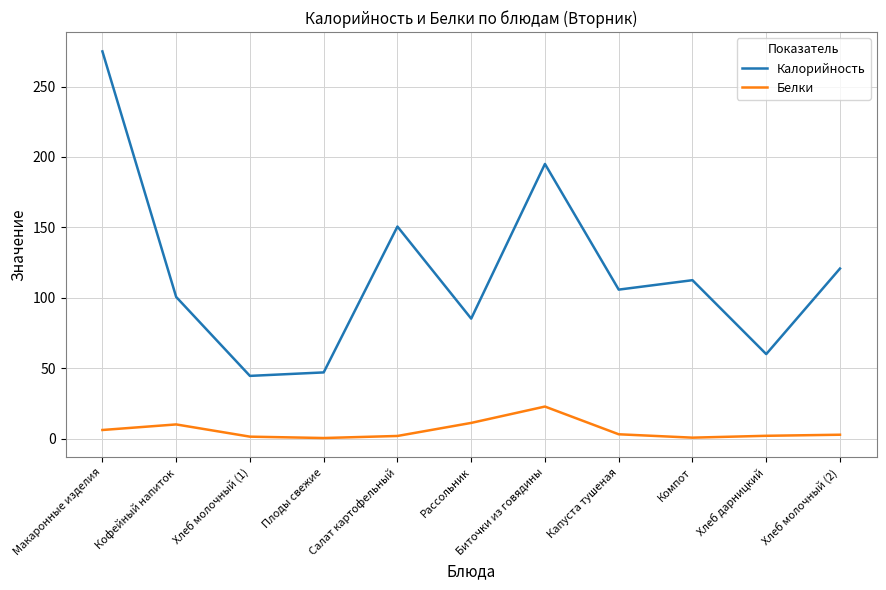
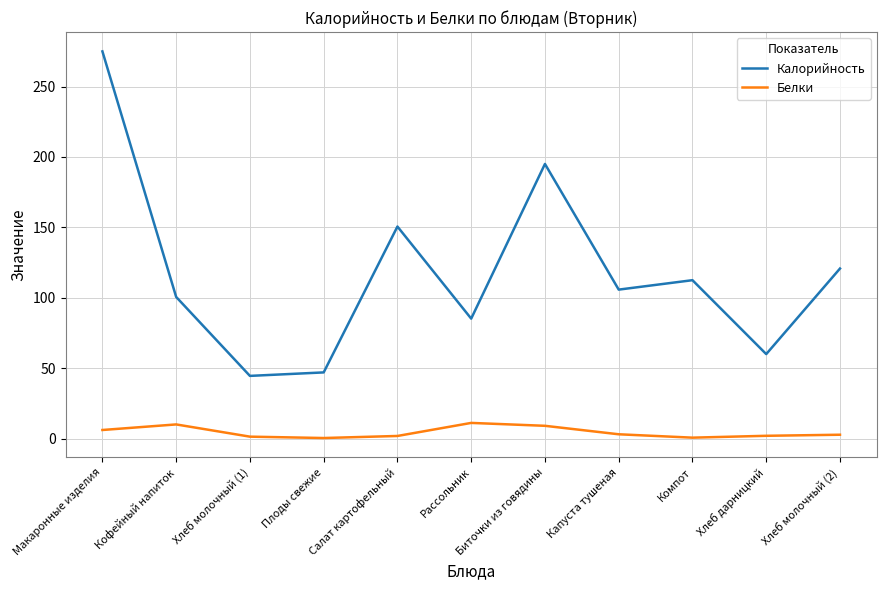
  {
    "Калорийность": {
      "Макаронные изделия": 275,
      "Кофейный напиток": 101,
      "Хлеб молочный (1)": 45,
      "Плоды свежие": 47,
      "Салат картофельный": 151,
      "Рассольник": 85,
      "Биточки из говядины": 195,
      "Капуста тушеная": 106,
      "Компот": 113,
      "Хлеб дарницкий": 60,
      "Хлеб молочный (2)": 121
    },
    "Белки": {
      "Макаронные изделия": 6,
      "Кофейный напиток": 10,
      "Хлеб молочный (1)": 1,
      "Плоды свежие": 0,
      "Салат картофельный": 2,
      "Рассольник": 11,
-     "Биточки из говядины": 23,
+     "Биточки из говядины": 9,
      "Капуста тушеная": 3,
      "Компот": 1,
      "Хлеб дарницкий": 2,
      "Хлеб молочный (2)": 3
    }
  }
